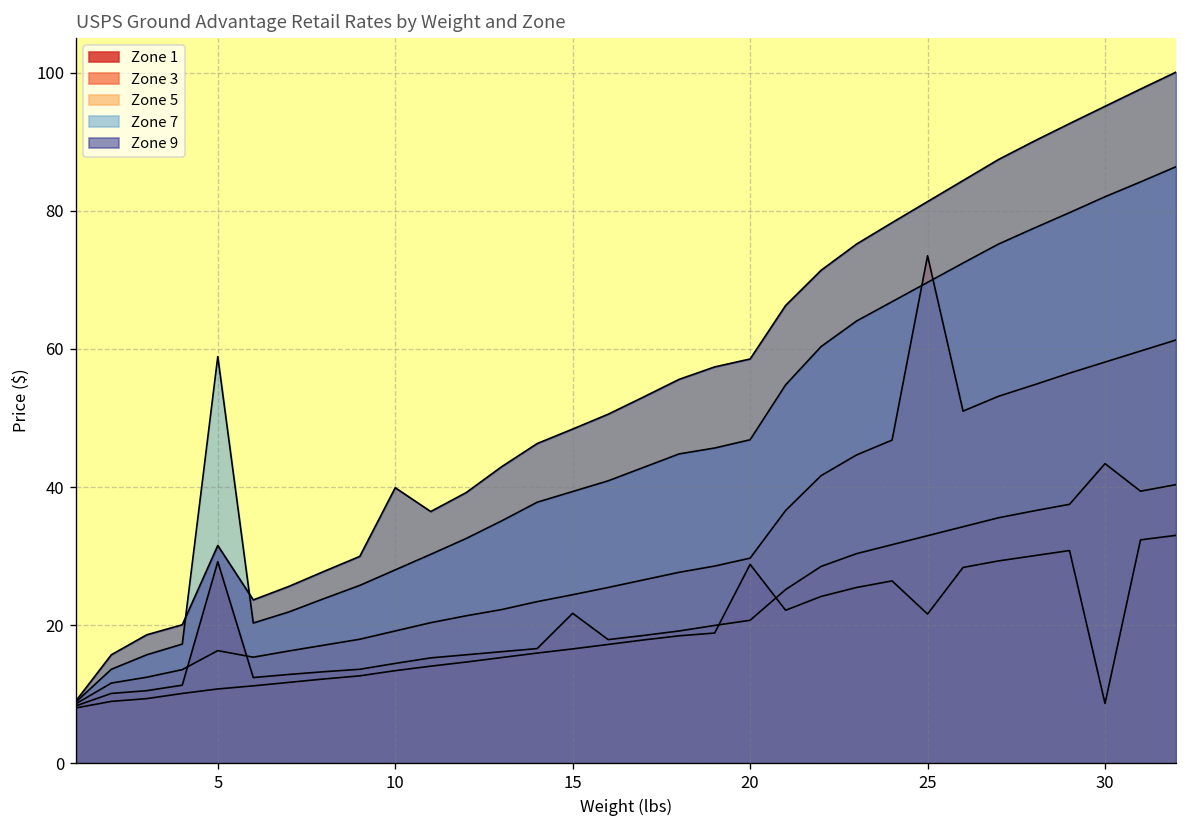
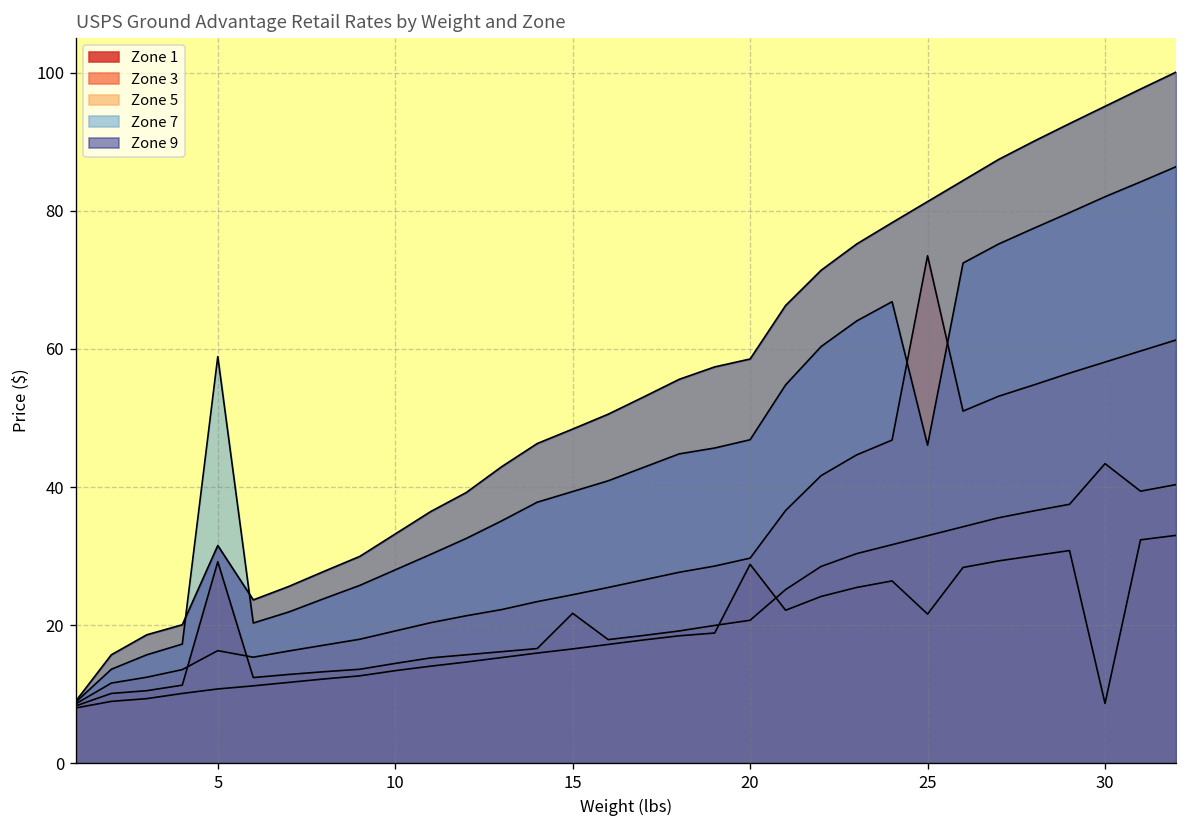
  {
    "Zone 1": {
      "5": 11,
      "10": 13,
      "15": 17,
      "20": 29,
      "25": 22,
      "30": 9
    },
    "Zone 3": {
      "5": 29,
      "10": 14,
      "15": 22,
      "20": 21,
      "25": 33,
      "30": 43
    },
    "Zone 5": {
      "5": 16,
      "10": 19,
      "15": 24,
      "20": 30,
      "25": 74,
      "30": 58
    },
    "Zone 7": {
      "5": 59,
      "10": 28,
      "15": 39,
      "20": 47,
-     "25": 70,
+     "25": 46,
      "30": 82
    },
    "Zone 9": {
      "5": 32,
-     "10": 40,
+     "10": 33,
      "15": 48,
      "20": 59,
      "25": 81,
      "30": 95
    }
  }
